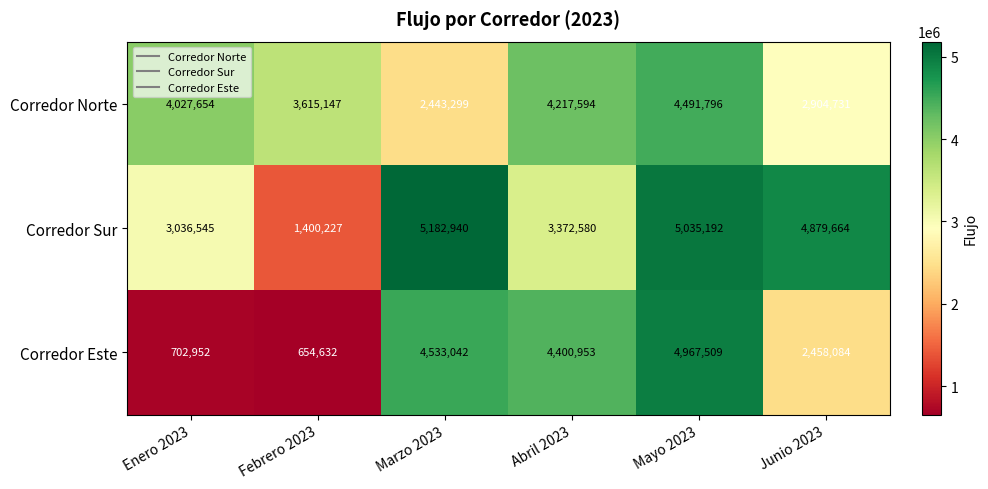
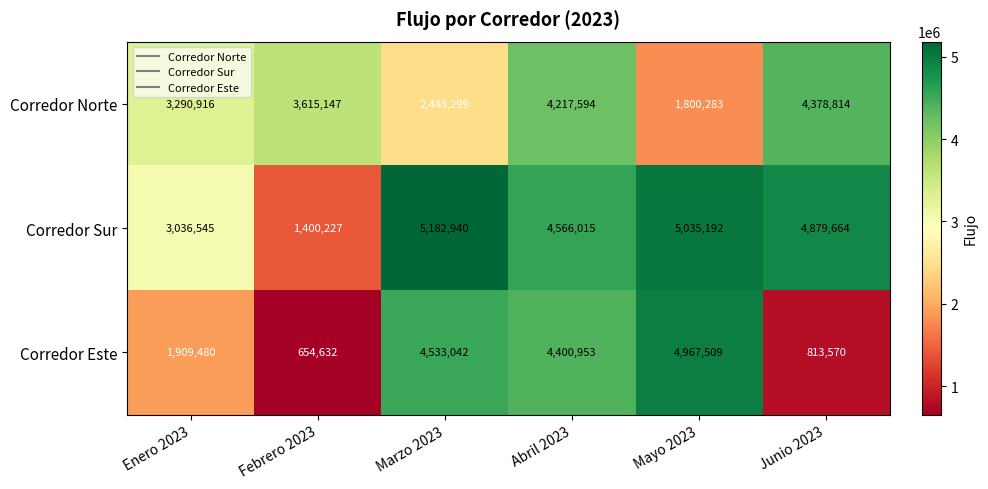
  {
    "Corredor Norte": {
-     "Enero 2023": "4,027,654",
+     "Enero 2023": "3,290,916",
      "Febrero 2023": "3,615,147",
      "Marzo 2023": "2,443,299",
      "Abril 2023": "4,217,594",
-     "Mayo 2023": "4,491,796",
-     "Junio 2023": "2,904,731"
+     "Mayo 2023": "1,800,283",
+     "Junio 2023": "4,378,814"
    },
    "Corredor Sur": {
      "Enero 2023": "3,036,545",
      "Febrero 2023": "1,400,227",
      "Marzo 2023": "5,182,940",
-     "Abril 2023": "3,372,580",
+     "Abril 2023": "4,566,015",
      "Mayo 2023": "5,035,192",
      "Junio 2023": "4,879,664"
    },
    "Corredor Este": {
-     "Enero 2023": "702,952",
+     "Enero 2023": "1,909,480",
      "Febrero 2023": "654,632",
      "Marzo 2023": "4,533,042",
      "Abril 2023": "4,400,953",
      "Mayo 2023": "4,967,509",
-     "Junio 2023": "2,458,084"
+     "Junio 2023": "813,570"
    }
  }
